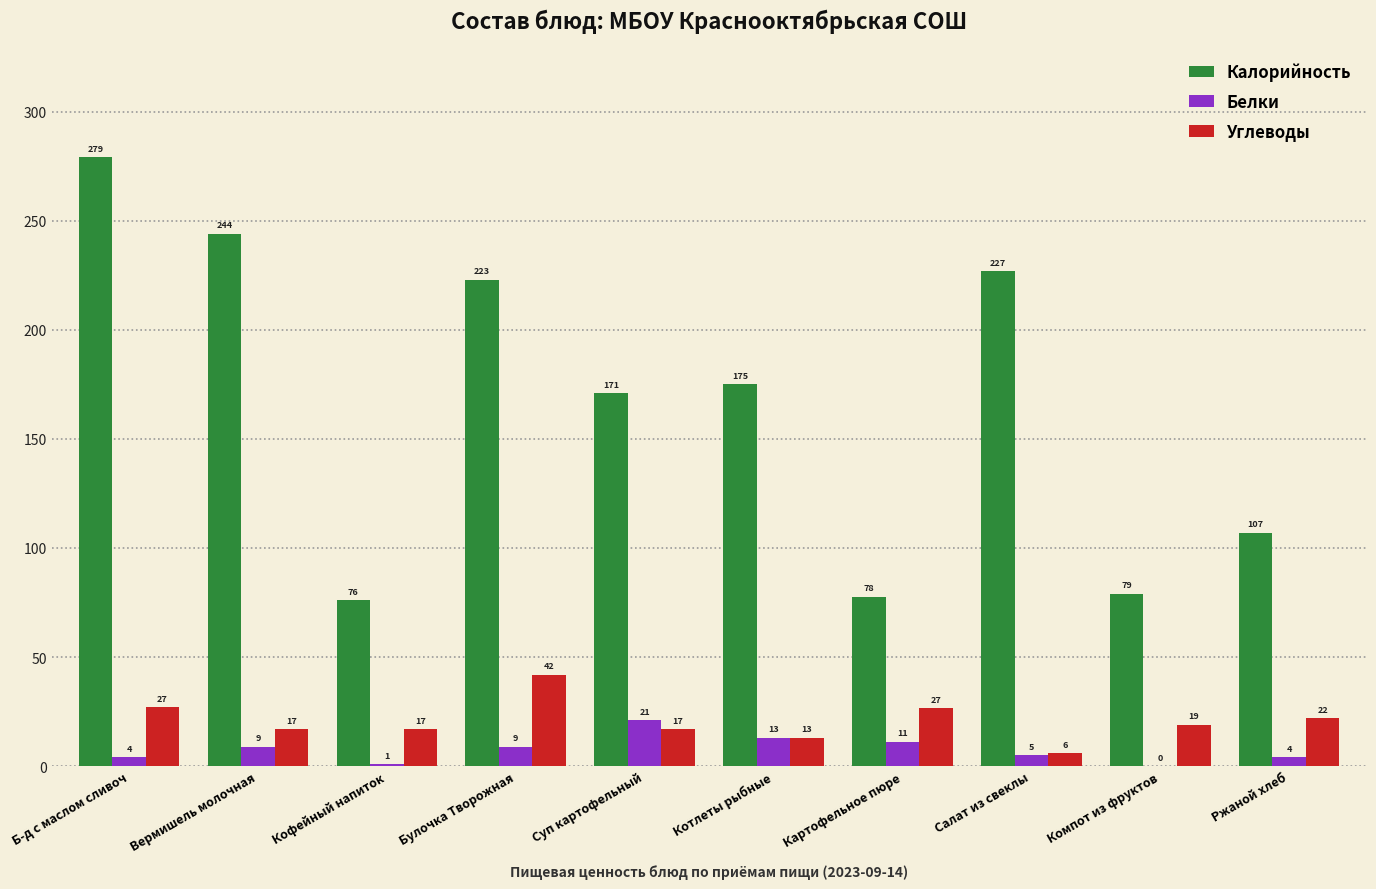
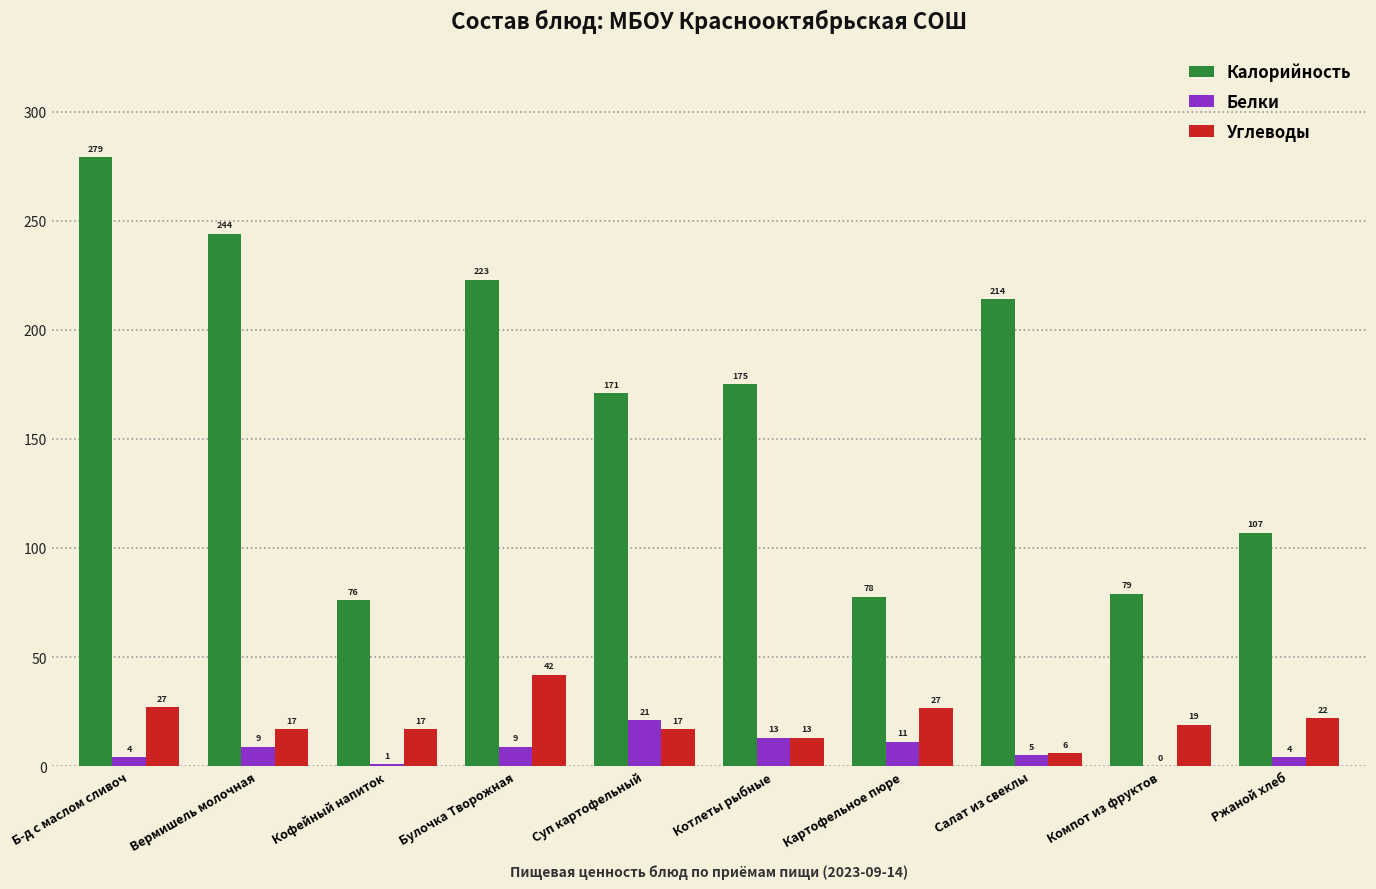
  {
    "Калорийность": {
      "Б-д с маслом сливоч": 279,
      "Вермишель молочная": 244,
      "Кофейный напиток": 76,
      "Булочка Творожная": 223,
      "Суп картофельный": 171,
      "Котлеты рыбные": 175,
      "Картофельное пюре": 78,
-     "Салат из свеклы": 227,
+     "Салат из свеклы": 214,
      "Компот из фруктов": 79,
      "Ржаной хлеб": 107
    },
    "Белки": {
      "Б-д с маслом сливоч": 4,
      "Вермишель молочная": 9,
      "Кофейный напиток": 1,
      "Булочка Творожная": 9,
      "Суп картофельный": 21,
      "Котлеты рыбные": 13,
      "Картофельное пюре": 11,
      "Салат из свеклы": 5,
      "Компот из фруктов": 0,
      "Ржаной хлеб": 4
    },
    "Углеводы": {
      "Б-д с маслом сливоч": 27,
      "Вермишель молочная": 17,
      "Кофейный напиток": 17,
      "Булочка Творожная": 42,
      "Суп картофельный": 17,
      "Котлеты рыбные": 13,
      "Картофельное пюре": 27,
      "Салат из свеклы": 6,
      "Компот из фруктов": 19,
      "Ржаной хлеб": 22
    }
  }
